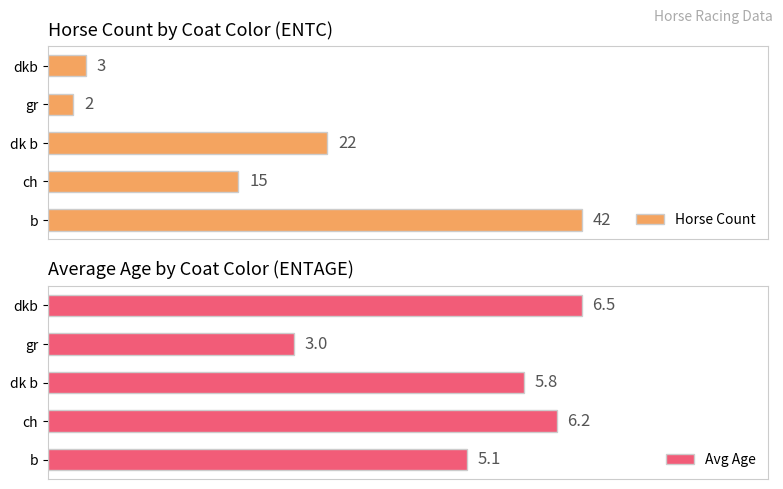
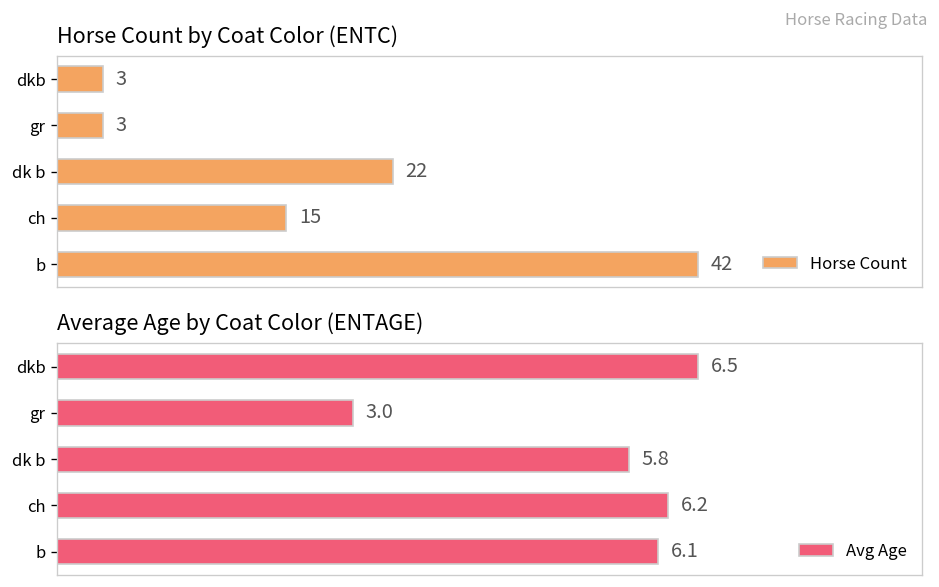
  {
    "Horse Count by Coat Color (ENTC)": {
      "dkb": 3,
-     "gr": 2,
+     "gr": 3,
      "dk b": 22,
      "ch": 15,
      "b": 42
    },
    "Average Age by Coat Color (ENTAGE)": {
      "dkb": 6.5,
      "gr": 3.0,
      "dk b": 5.8,
      "ch": 6.2,
-     "b": 5.1
+     "b": 6.1
    }
  }
